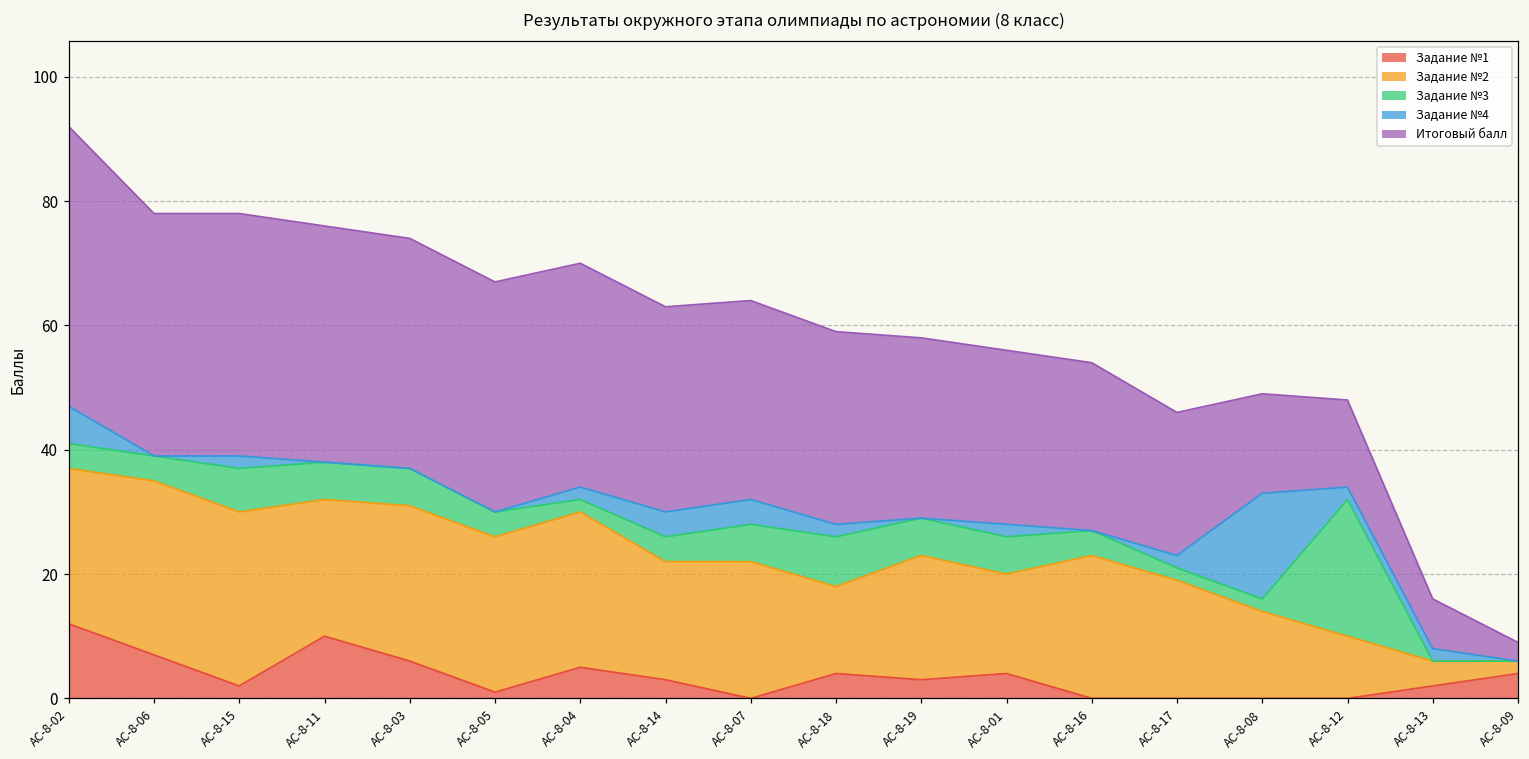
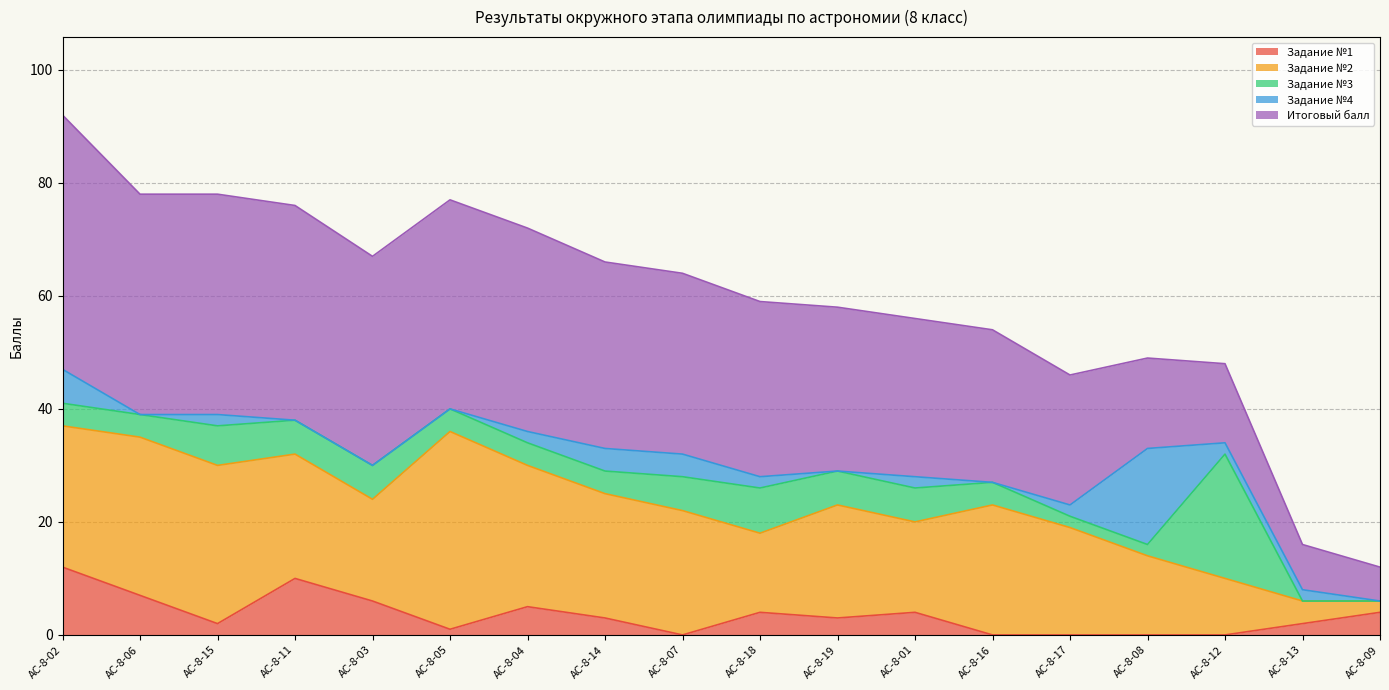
  {
    "Задание №1": {
      "АС-8-02": 12,
      "АС-8-06": 7,
      "АС-8-15": 2,
      "АС-8-11": 10,
      "АС-8-03": 6,
      "АС-8-05": 1,
      "АС-8-04": 5,
      "АС-8-14": 3,
      "АС-8-07": 0,
      "АС-8-18": 4,
      "АС-8-19": 3,
      "АС-8-01": 4,
      "АС-8-16": 0,
      "АС-8-17": 0,
      "АС-8-08": 0,
      "АС-8-12": 0,
      "АС-8-13": 2,
      "АС-8-09": 4
    },
    "Задание №2": {
      "АС-8-02": 25,
      "АС-8-06": 28,
      "АС-8-15": 28,
      "АС-8-11": 22,
-     "АС-8-03": 25,
-     "АС-8-05": 25,
+     "АС-8-03": 18,
+     "АС-8-05": 35,
      "АС-8-04": 25,
-     "АС-8-14": 19,
+     "АС-8-14": 22,
      "АС-8-07": 22,
      "АС-8-18": 14,
      "АС-8-19": 20,
      "АС-8-01": 16,
      "АС-8-16": 23,
      "АС-8-17": 19,
      "АС-8-08": 14,
      "АС-8-12": 10
    },
    "Задание №3": {
      "АС-8-02": 4,
      "АС-8-15": 7,
-     "АС-8-04": 2,
+     "АС-8-04": 4,
      "АС-8-14": 4,
      "АС-8-07": 6,
      "АС-8-18": 8,
      "АС-8-01": 6,
      "АС-8-17": 2,
      "АС-8-08": 2,
      "АС-8-12": 22
    },
    "Задание №4": {
      "АС-8-02": 6,
      "АС-8-15": 2,
      "АС-8-04": 2,
      "АС-8-14": 4,
      "АС-8-07": 4,
      "АС-8-18": 2,
      "АС-8-01": 2,
      "АС-8-17": 2,
      "АС-8-08": 17,
      "АС-8-12": 2,
      "АС-8-13": 2
    },
    "Итоговый балл": {
      "АС-8-02": 45,
      "АС-8-06": 39,
      "АС-8-15": 39,
      "АС-8-11": 38,
      "АС-8-03": 37,
      "АС-8-05": 37,
      "АС-8-04": 36,
      "АС-8-14": 33,
      "АС-8-07": 32,
      "АС-8-18": 31,
      "АС-8-19": 29,
      "АС-8-01": 28,
      "АС-8-16": 27,
      "АС-8-17": 23,
      "АС-8-08": 16,
      "АС-8-12": 14,
      "АС-8-13": 8,
-     "АС-8-09": 3
+     "АС-8-09": 6
    }
  }
